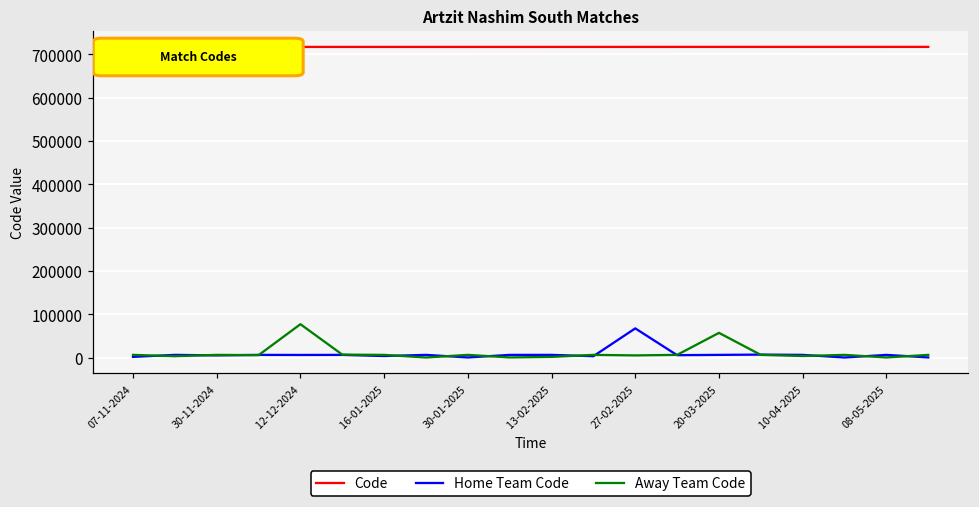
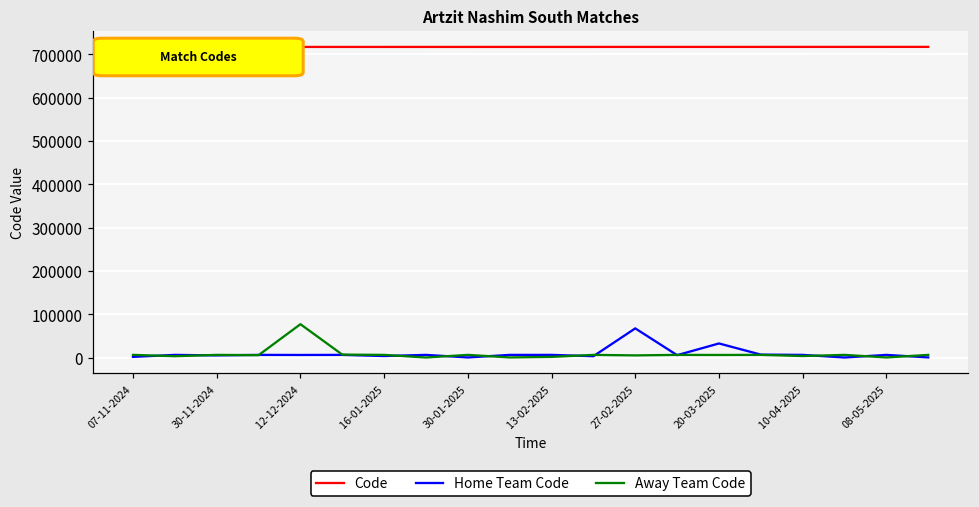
  {
    "Code": {
      "16-01-2025": 720000,
      "30-01-2025": 720000,
      "13-02-2025": 720000,
      "27-02-2025": 720000,
      "20-03-2025": 720000,
      "10-04-2025": 720000,
      "08-05-2025": 720000
    },
    "Home Team Code": {
      "12-12-2024": 10000,
      "27-02-2025": 70000,
-     "20-03-2025": 10000
+     "20-03-2025": 30000
    },
    "Away Team Code": {
      "12-12-2024": 80000,
      "27-02-2025": 10000,
-     "20-03-2025": 60000
+     "20-03-2025": 10000
    }
  }
